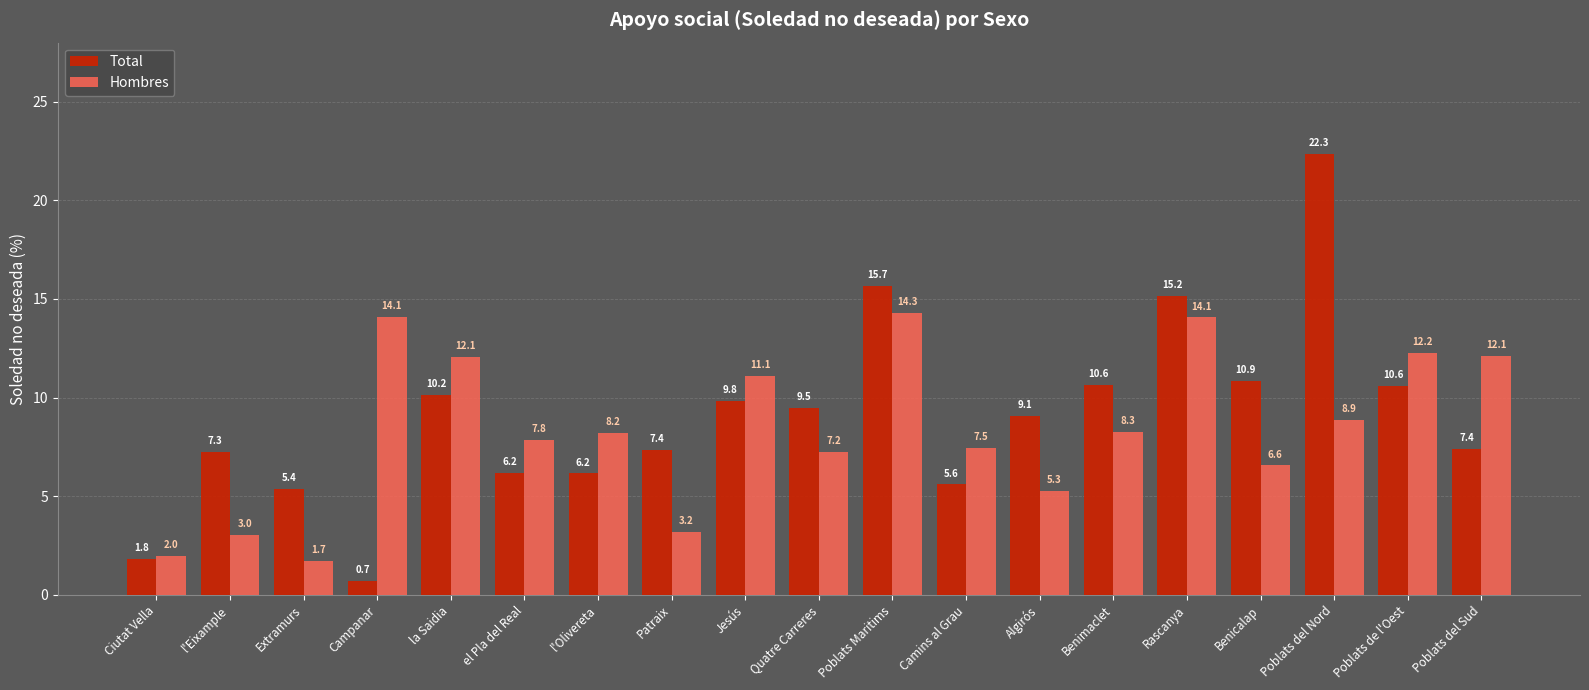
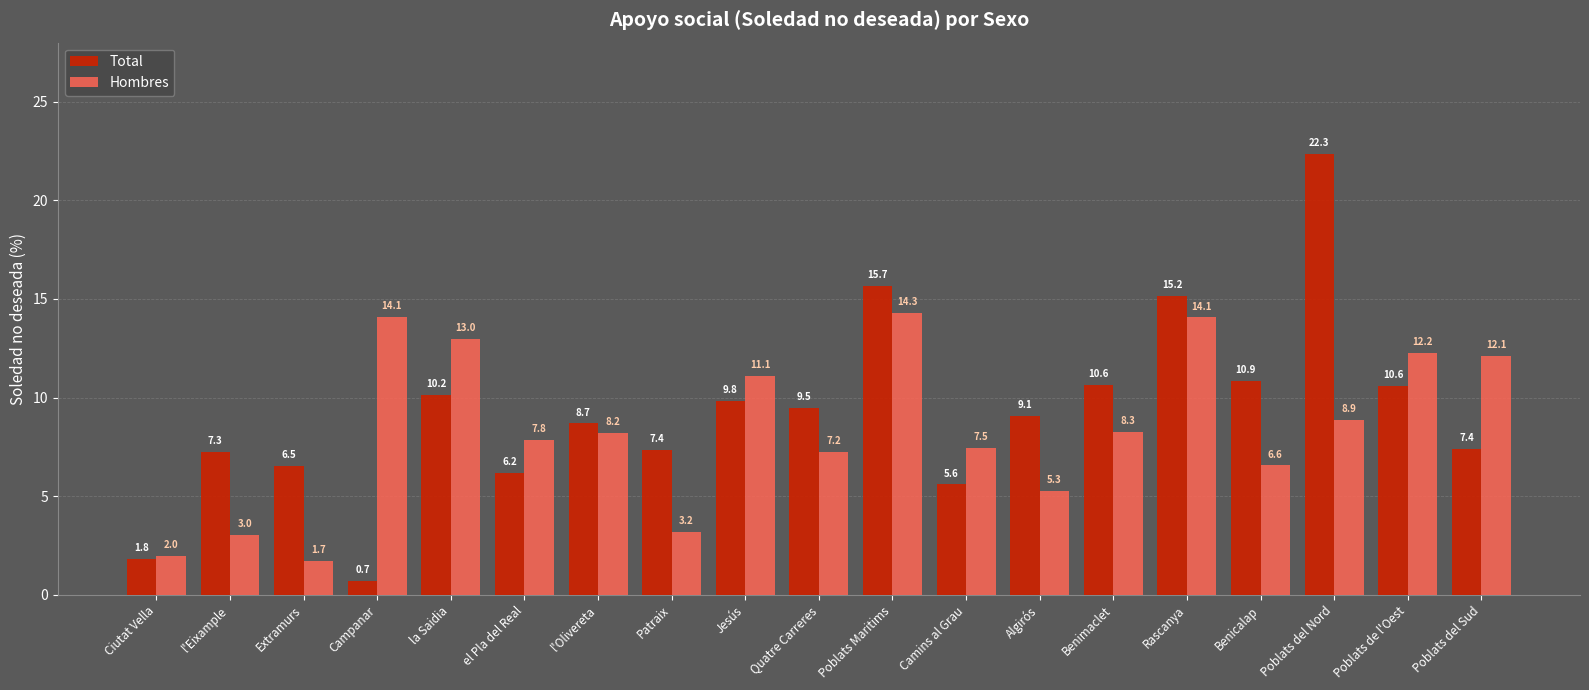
  {
    "Total": {
      "Ciutat Vella": 1.8,
      "l'Eixample": 7.3,
-     "Extramurs": 5.4,
+     "Extramurs": 6.5,
      "Campanar": 0.7,
      "la Saidia": 10.2,
      "el Pla del Real": 6.2,
-     "l'Olivereta": 6.2,
+     "l'Olivereta": 8.7,
      "Patraix": 7.4,
      "Jesús": 9.8,
      "Quatre Carreres": 9.5,
      "Poblats Maritims": 15.7,
      "Camins al Grau": 5.6,
      "Algirós": 9.1,
      "Benimaclet": 10.6,
      "Rascanya": 15.2,
      "Benicalap": 10.9,
      "Poblats del Nord": 22.3,
      "Poblats de l'Oest": 10.6,
      "Poblats del Sud": 7.4
    },
    "Hombres": {
      "Ciutat Vella": 2.0,
      "l'Eixample": 3.0,
      "Extramurs": 1.7,
      "Campanar": 14.1,
-     "la Saidia": 12.1,
+     "la Saidia": 13.0,
      "el Pla del Real": 7.8,
      "l'Olivereta": 8.2,
      "Patraix": 3.2,
      "Jesús": 11.1,
      "Quatre Carreres": 7.2,
      "Poblats Maritims": 14.3,
      "Camins al Grau": 7.5,
      "Algirós": 5.3,
      "Benimaclet": 8.3,
      "Rascanya": 14.1,
      "Benicalap": 6.6,
      "Poblats del Nord": 8.9,
      "Poblats de l'Oest": 12.2,
      "Poblats del Sud": 12.1
    }
  }
